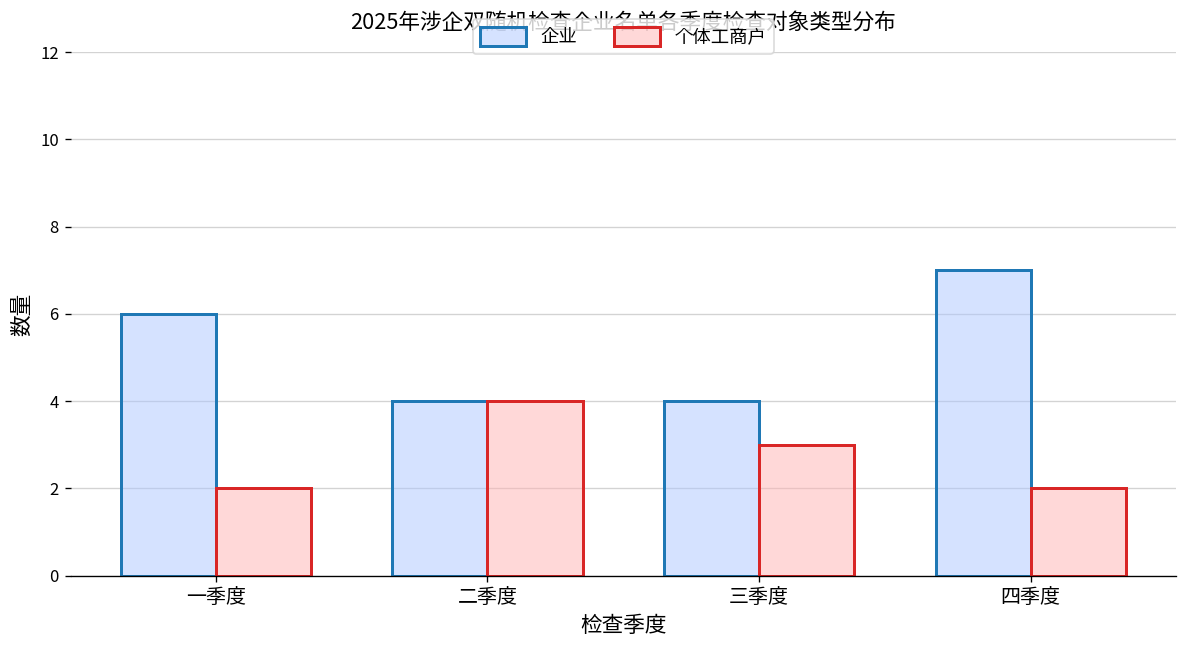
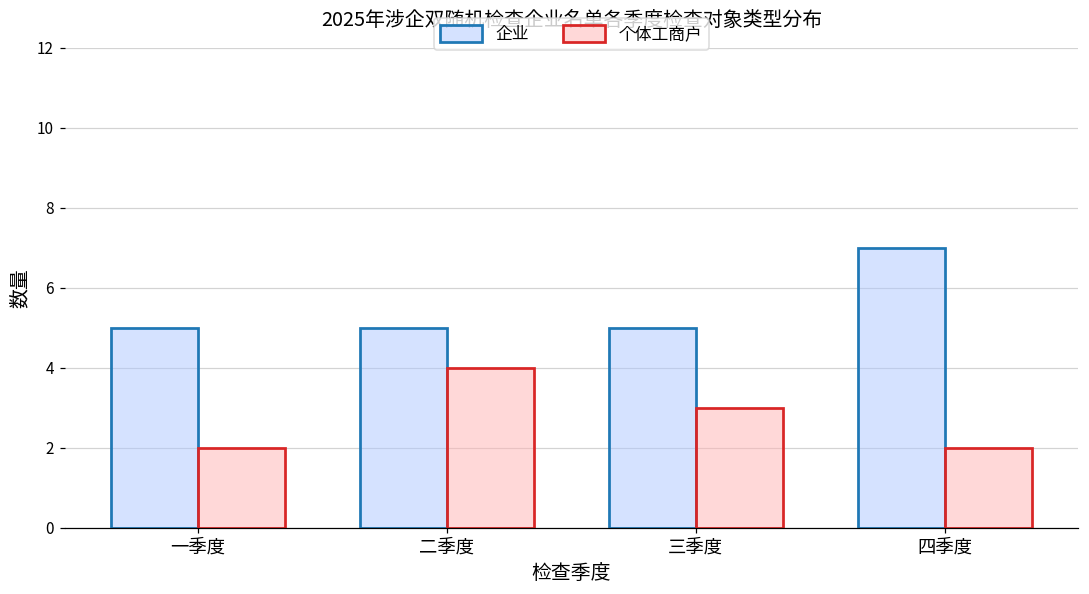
  {
    "企业": {
-     "一季度": 6,
-     "二季度": 4,
-     "三季度": 4,
+     "一季度": 5,
+     "二季度": 5,
+     "三季度": 5,
      "四季度": 7
    },
    "个体工商户": {
      "一季度": 2,
      "二季度": 4,
      "三季度": 3,
      "四季度": 2
    }
  }
